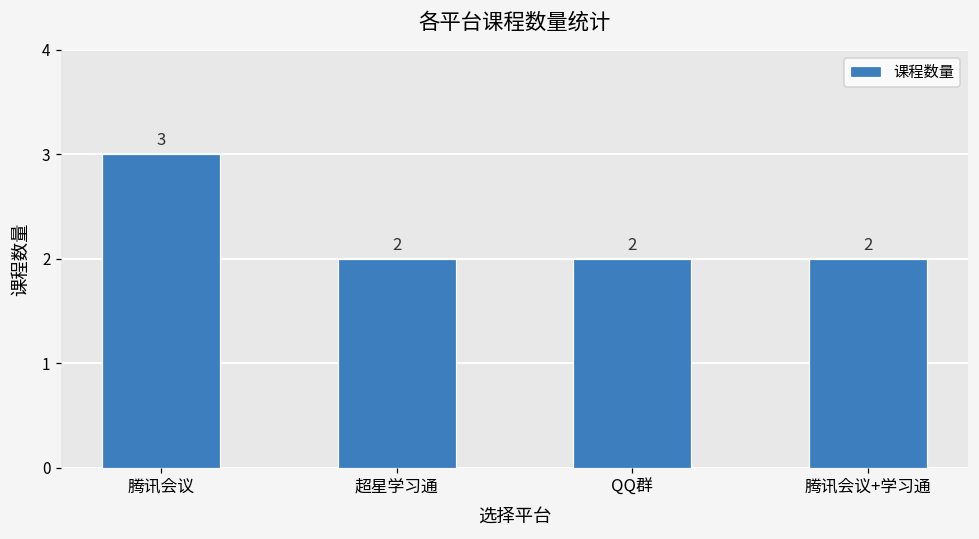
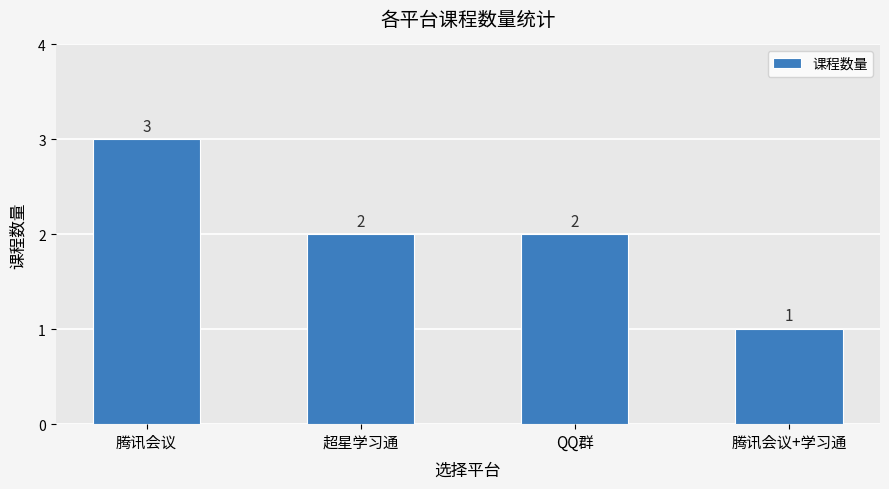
  {
    "腾讯会议": 3,
    "超星学习通": 2,
    "QQ群": 2,
-   "腾讯会议+学习通": 2
+   "腾讯会议+学习通": 1
  }
